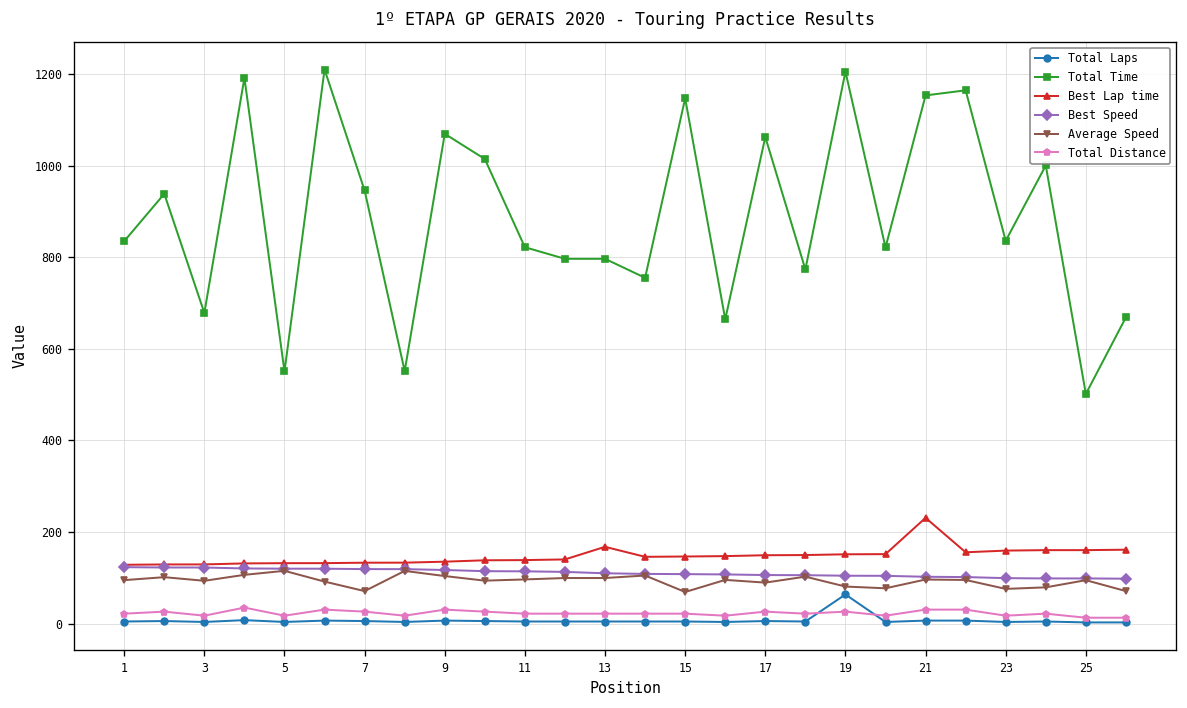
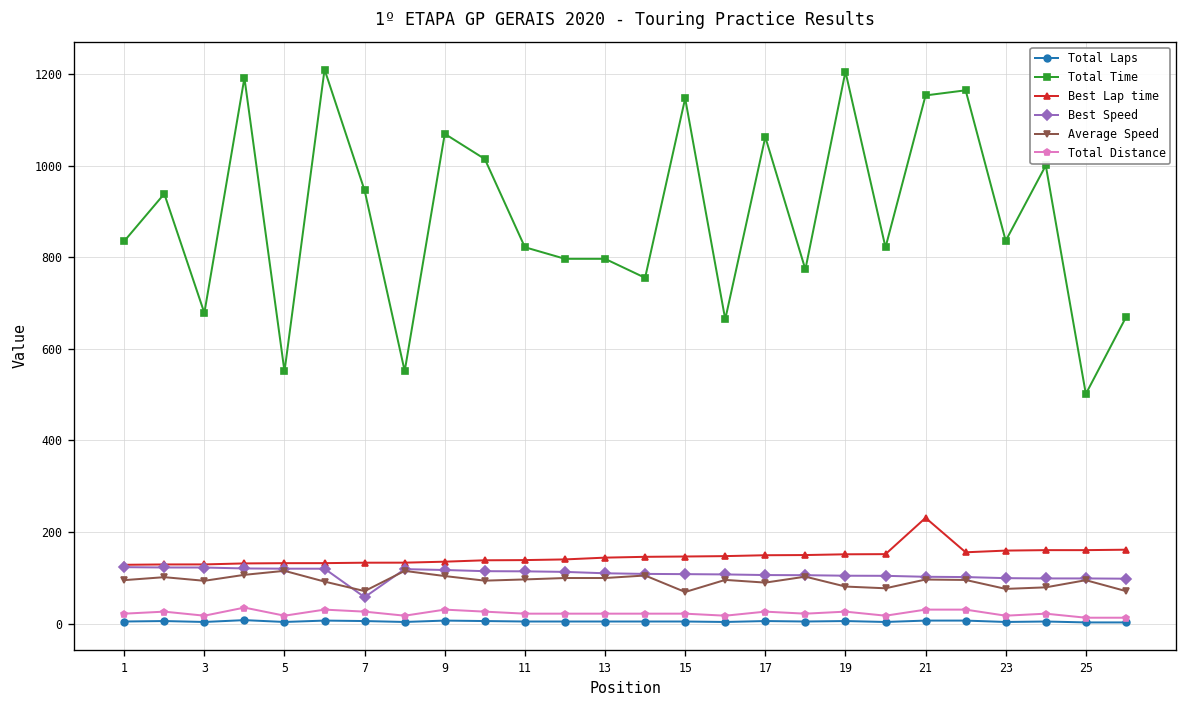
  {
    "Total Laps": {
      "1": 10,
      "3": 0,
      "5": 0,
      "7": 10,
      "9": 10,
      "11": 10,
      "13": 10,
      "15": 10,
      "17": 10,
-     "19": 60,
+     "19": 10,
      "21": 10,
      "23": 0,
      "25": 0
    },
    "Total Time": {
      "1": 830,
      "3": 680,
      "5": 550,
      "7": 950,
      "9": 1070,
      "11": 820,
      "13": 800,
      "15": 1150,
      "17": 1060,
      "19": 1200,
      "21": 1150,
      "23": 840,
      "25": 500
    },
    "Best Lap time": {
      "3": 130,
      "5": 130,
      "7": 130,
      "9": 140,
      "11": 140,
-     "13": 170,
+     "13": 140,
      "15": 150,
      "17": 150,
      "19": 150,
      "21": 230,
      "23": 160,
      "25": 160
    },
    "Best Speed": {
      "3": 120,
-     "7": 120,
+     "7": 60,
      "9": 120,
      "11": 110,
      "13": 110,
      "15": 110,
      "17": 110,
      "19": 100,
      "23": 100
    },
    "Average Speed": {
      "1": 100,
      "3": 90,
      "7": 70,
      "9": 100,
      "11": 100,
      "13": 100,
      "15": 70,
      "17": 90,
      "19": 80,
      "23": 80
    },
    "Total Distance": {
      "1": 20,
      "3": 20,
      "5": 20,
      "7": 30,
      "9": 30,
      "11": 20,
      "13": 20,
      "15": 20,
      "17": 30,
      "19": 30,
      "21": 30,
      "23": 20,
      "25": 10
    }
  }
